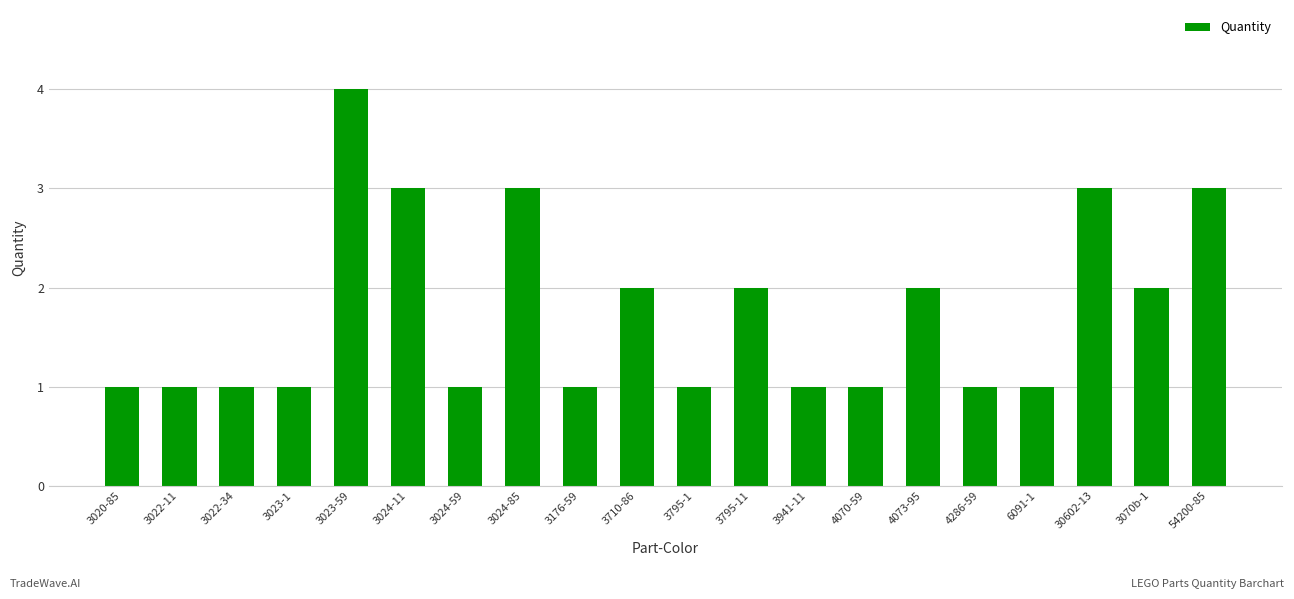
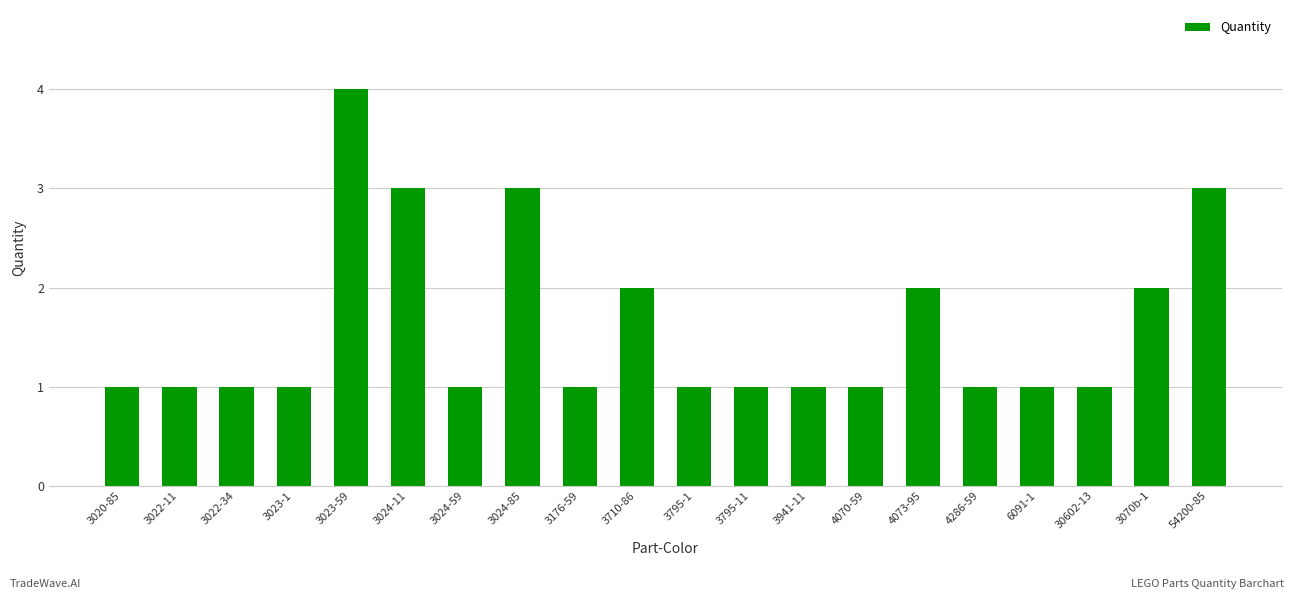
  {
    "3020-85": 1,
    "3022-11": 1,
    "3022-34": 1,
    "3023-1": 1,
    "3023-59": 4,
    "3024-11": 3,
    "3024-59": 1,
    "3024-85": 3,
    "3176-59": 1,
    "3710-86": 2,
    "3795-1": 1,
-   "3795-11": 2,
+   "3795-11": 1,
    "3941-11": 1,
    "4070-59": 1,
    "4073-95": 2,
    "4286-59": 1,
    "6091-1": 1,
-   "30602-13": 3,
+   "30602-13": 1,
    "3070b-1": 2,
    "54200-85": 3
  }
